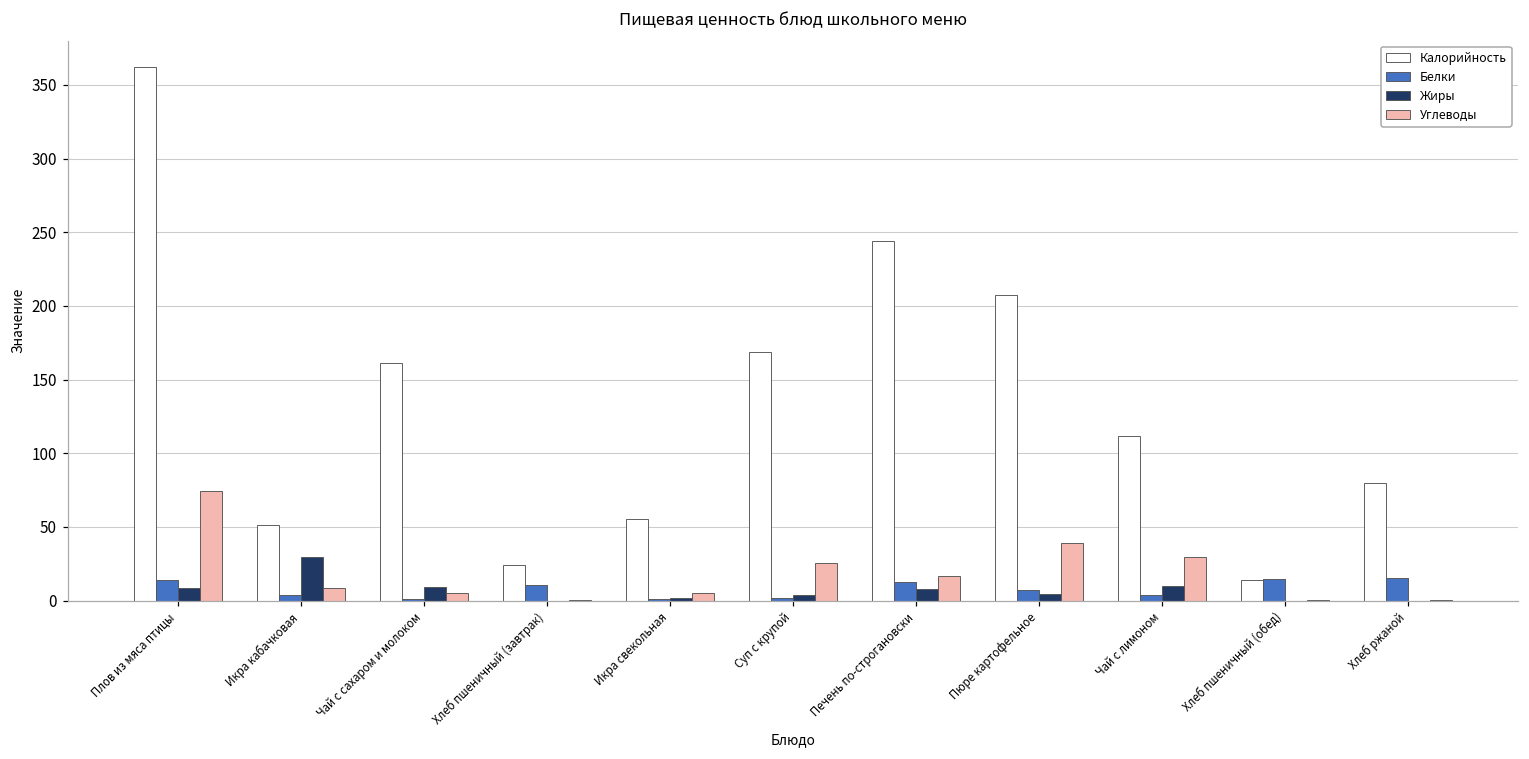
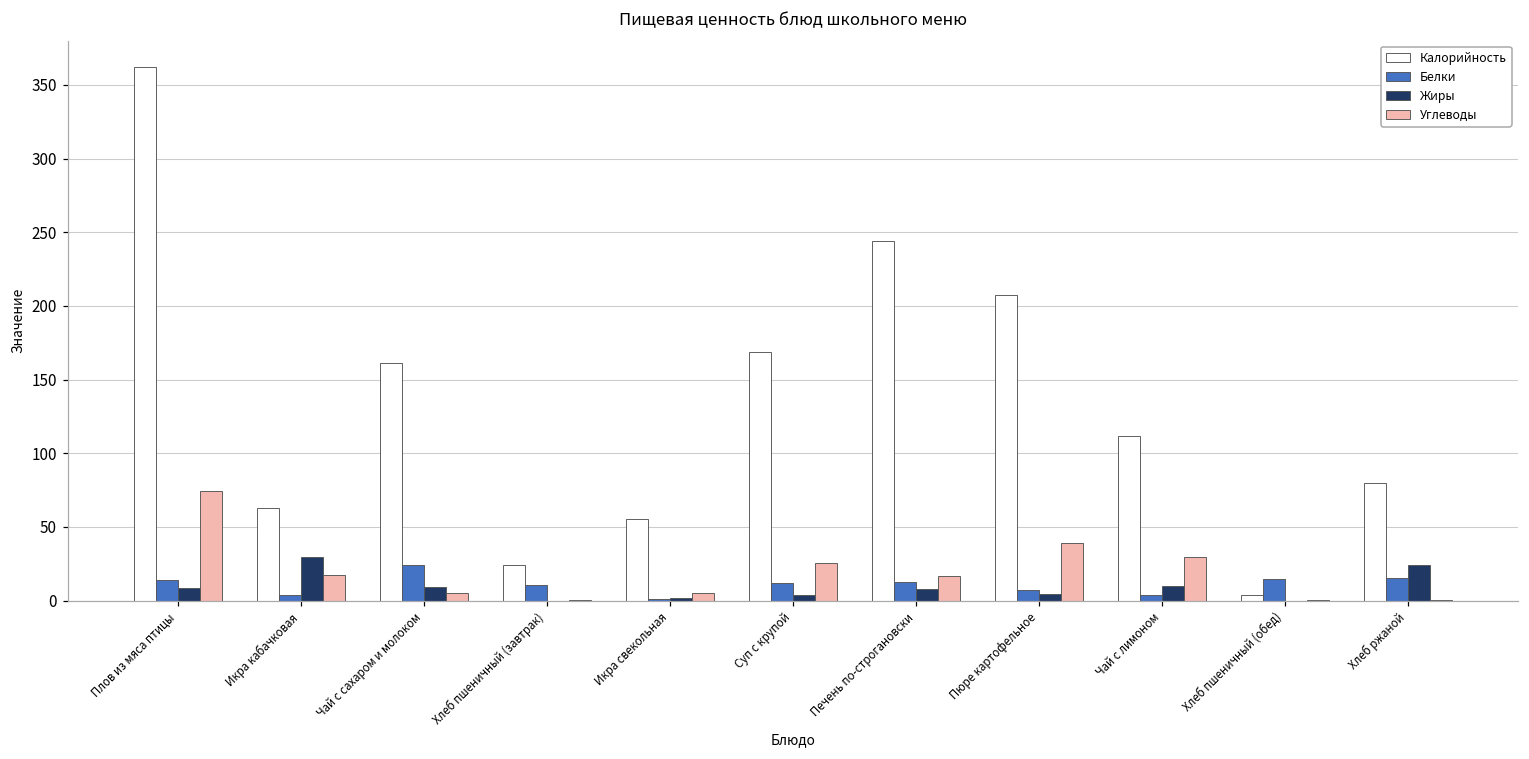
  {
    "Калорийность": {
      "Плов из мяса птицы": 362,
-     "Икра кабачковая": 51,
+     "Икра кабачковая": 63,
      "Чай с сахаром и молоком": 161,
      "Хлеб пшеничный (завтрак)": 24,
      "Икра свекольная": 56,
      "Суп с крупой": 169,
      "Печень по-строгановски": 244,
      "Пюре картофельное": 208,
      "Чай с лимоном": 112,
-     "Хлеб пшеничный (обед)": 14,
+     "Хлеб пшеничный (обед)": 4,
      "Хлеб ржаной": 80
    },
    "Белки": {
      "Плов из мяса птицы": 14,
      "Икра кабачковая": 4,
-     "Чай с сахаром и молоком": 1,
+     "Чай с сахаром и молоком": 24,
      "Хлеб пшеничный (завтрак)": 10,
-     "Суп с крупой": 1,
+     "Суп с крупой": 12,
      "Печень по-строгановски": 13,
      "Пюре картофельное": 7,
      "Чай с лимоном": 4,
      "Хлеб пшеничный (обед)": 15,
      "Хлеб ржаной": 15
    },
    "Жиры": {
      "Плов из мяса птицы": 9,
      "Икра кабачковая": 30,
      "Чай с сахаром и молоком": 9,
      "Суп с крупой": 4,
      "Печень по-строгановски": 8,
      "Пюре картофельное": 5,
      "Чай с лимоном": 10,
-     "Хлеб ржаной": 0
+     "Хлеб ржаной": 24
    },
    "Углеводы": {
      "Плов из мяса птицы": 75,
-     "Икра кабачковая": 9,
+     "Икра кабачковая": 17,
      "Чай с сахаром и молоком": 5,
      "Икра свекольная": 5,
      "Суп с крупой": 26,
      "Печень по-строгановски": 17,
      "Пюре картофельное": 39,
      "Чай с лимоном": 30
    }
  }
